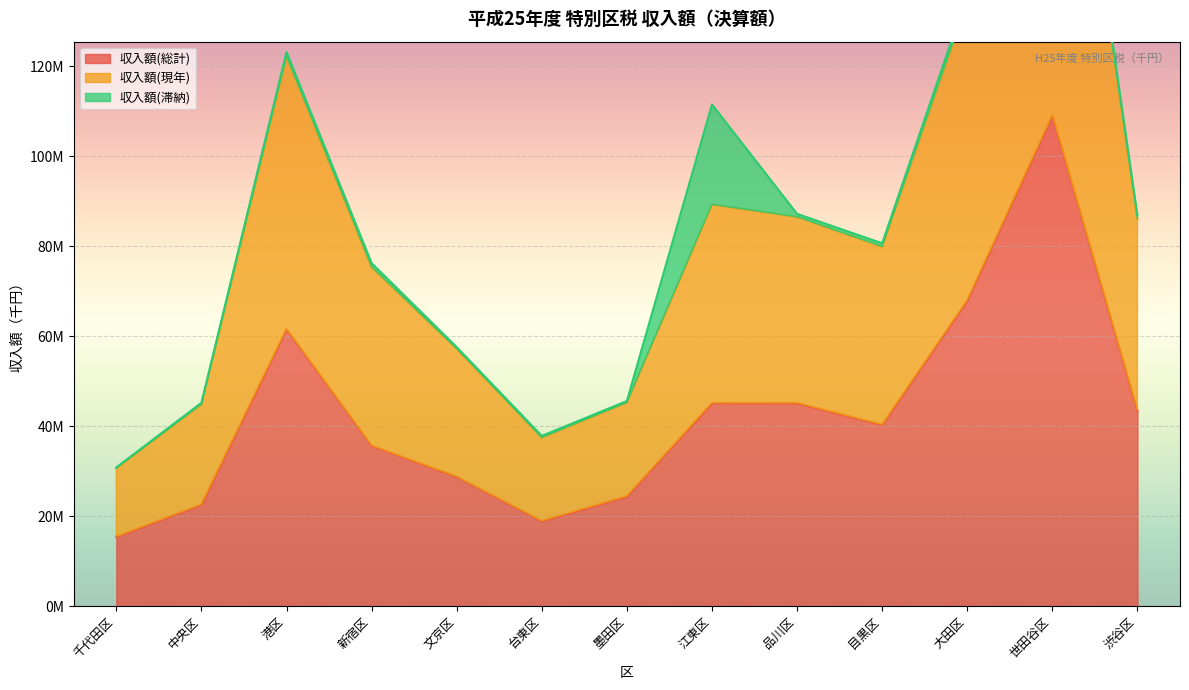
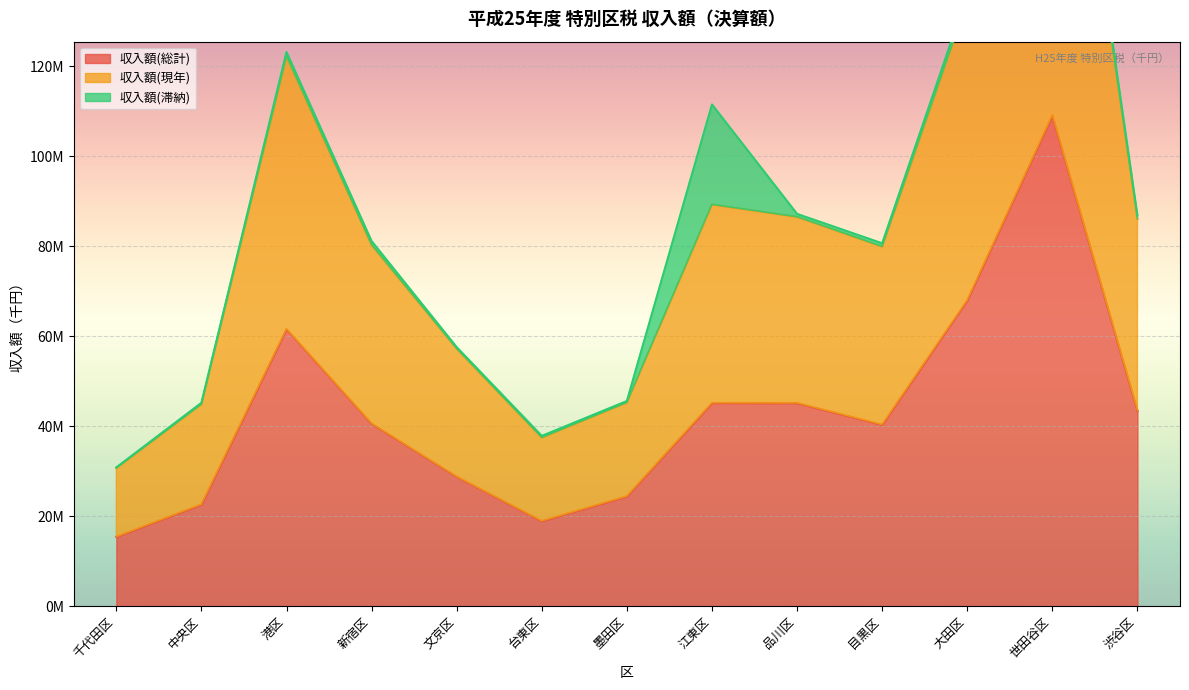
  {
    "収入額(総計)": {
      "千代田区": 15000000,
      "中央区": 23000000,
      "港区": 62000000,
-     "新宿区": 36000000,
+     "新宿区": 41000000,
      "文京区": 29000000,
      "台東区": 19000000,
      "墨田区": 24000000,
      "江東区": 45000000,
      "品川区": 45000000,
      "目黒区": 40000000,
      "大田区": 68000000,
      "世田谷区": 109000000,
      "渋谷区": 43000000
    },
    "収入額(現年)": {
      "港区": 61000000,
      "新宿区": 40000000,
      "江東区": 44000000,
      "品川区": 41000000,
      "目黒区": 40000000,
      "渋谷区": 43000000
    },
    "収入額(滞納)": {
      "港区": 1000000,
      "新宿区": 1000000,
      "江東区": 22000000,
      "品川区": 1000000,
      "目黒区": 1000000,
      "渋谷区": 1000000
    }
  }
